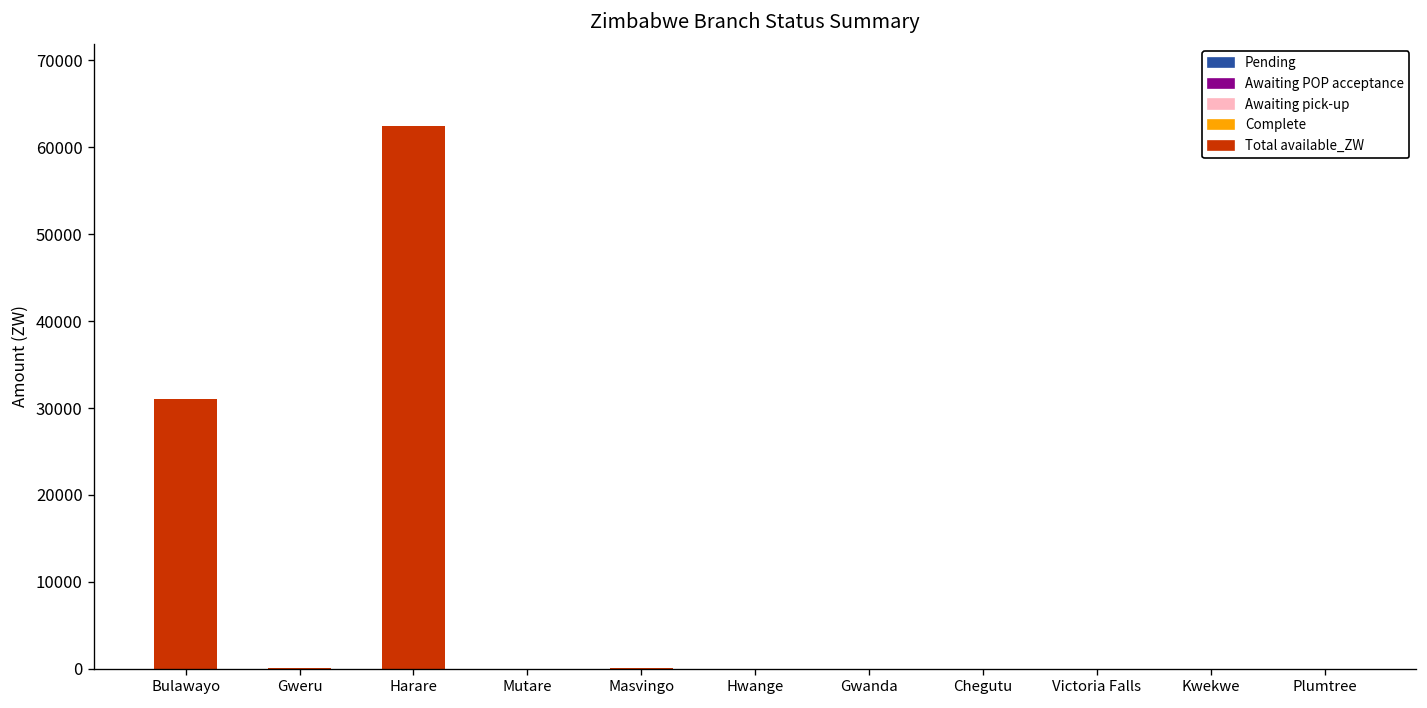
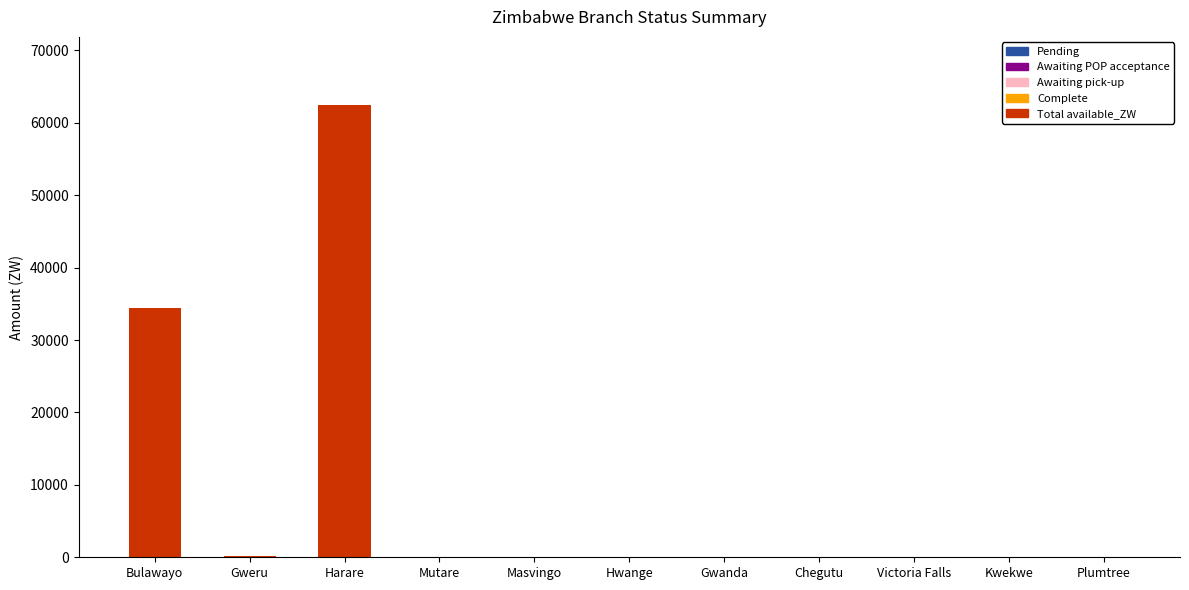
  {
    "Complete": {
      "Bulawayo": 0,
      "Gweru": 0,
      "Harare": 0,
      "Mutare": 0,
      "Masvingo": 0,
      "Hwange": 0,
      "Gwanda": 0,
      "Chegutu": 0,
      "Victoria Falls": 0,
      "Kwekwe": 0,
      "Plumtree": 0
    },
    "Total available_ZW": {
-     "Bulawayo": 31000,
+     "Bulawayo": 34000,
      "Harare": 62000,
      "Mutare": 0,
      "Hwange": 0,
      "Gwanda": 0,
      "Chegutu": 0,
      "Victoria Falls": 0,
      "Kwekwe": 0,
      "Plumtree": 0
    }
  }
